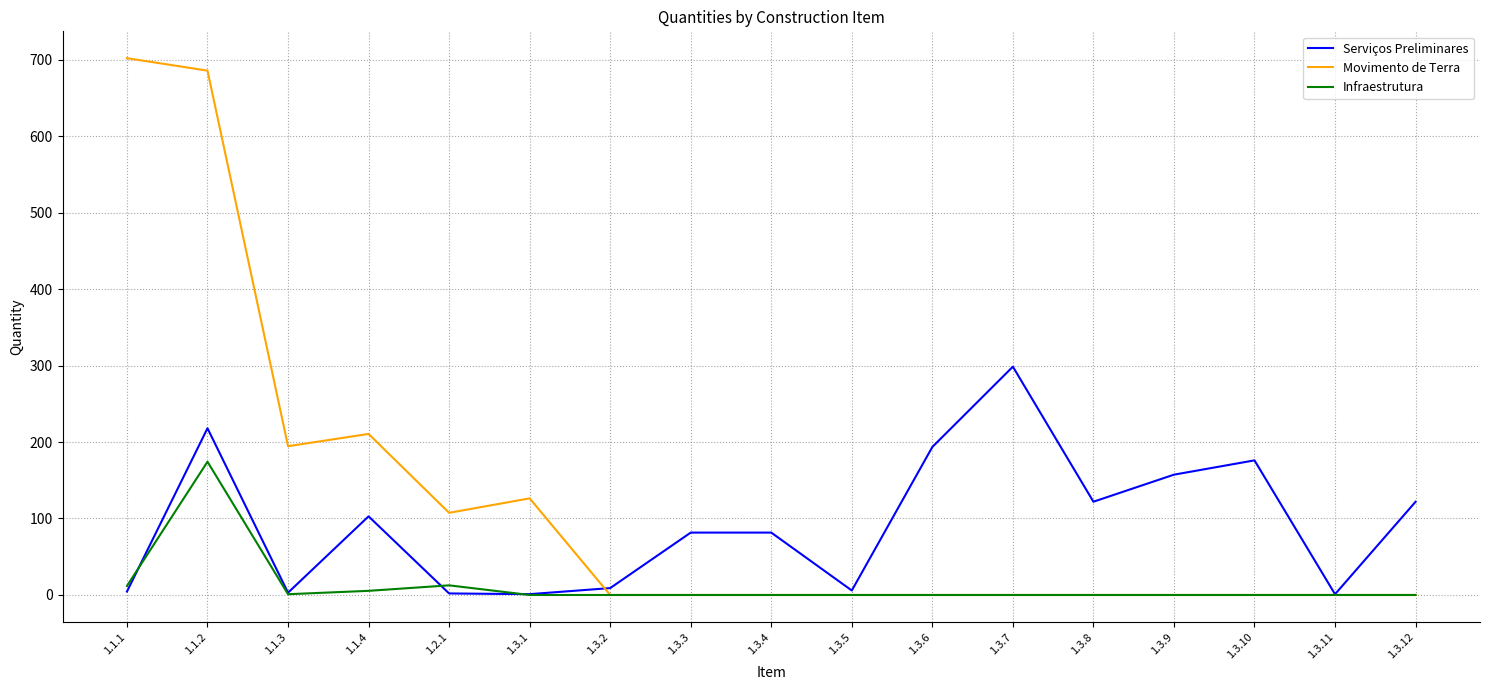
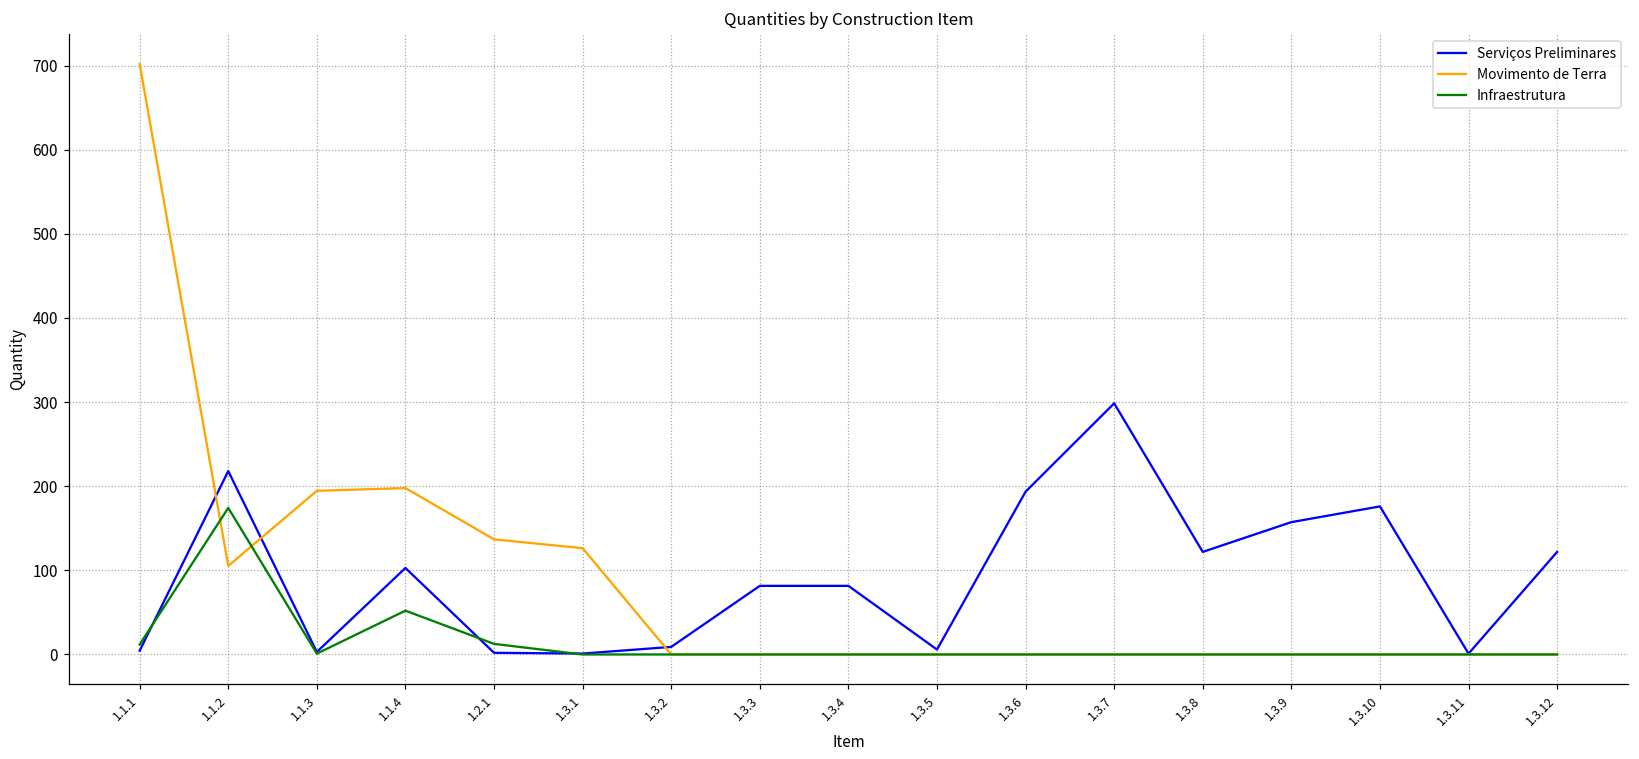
  {
    "Serviços Preliminares": {
      "1.1.1": 0,
      "1.1.2": 220,
      "1.1.4": 100,
      "1.2.1": 0,
      "1.3.2": 10,
      "1.3.3": 80,
      "1.3.4": 80,
      "1.3.5": 10,
      "1.3.6": 190,
      "1.3.7": 300,
      "1.3.8": 120,
      "1.3.9": 160,
      "1.3.10": 180,
      "1.3.12": 120
    },
    "Movimento de Terra": {
      "1.1.1": 700,
-     "1.1.2": 690,
+     "1.1.2": 110,
      "1.1.3": 190,
-     "1.1.4": 210,
-     "1.2.1": 110,
+     "1.1.4": 200,
+     "1.2.1": 140,
      "1.3.1": 130
    },
    "Infraestrutura": {
      "1.1.1": 10,
      "1.1.2": 170,
-     "1.1.4": 10,
+     "1.1.4": 50,
      "1.2.1": 10
    }
  }
